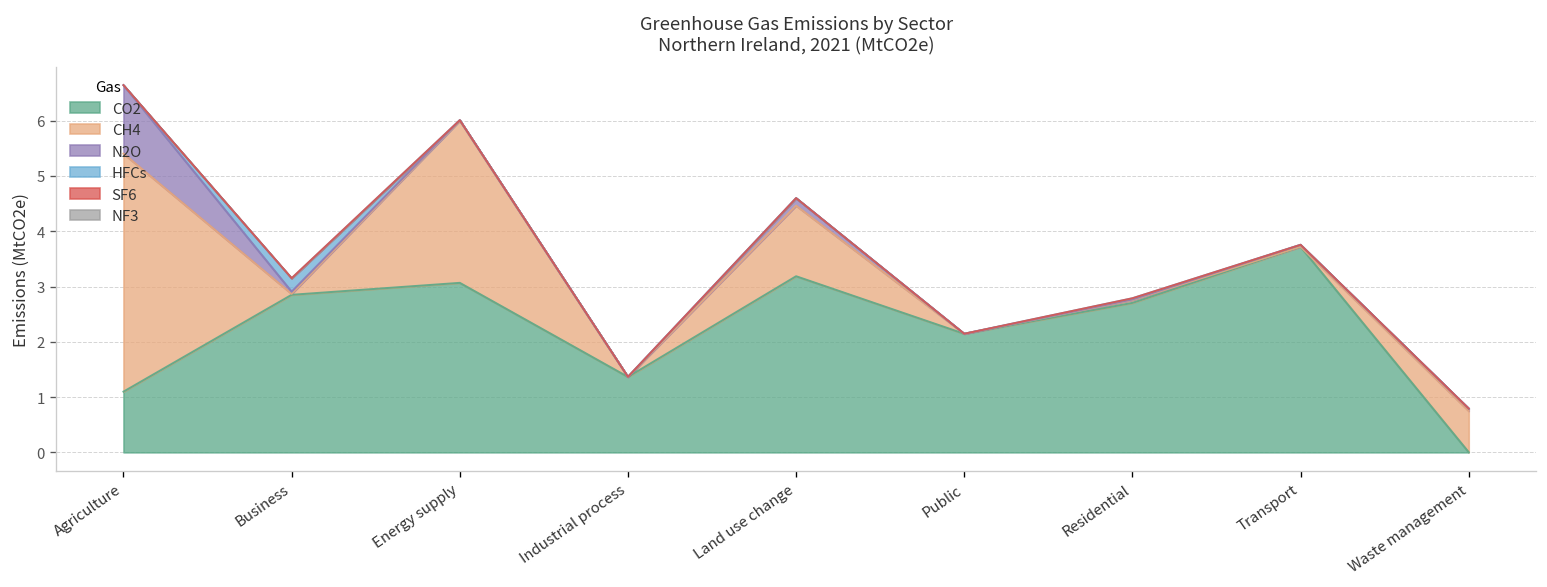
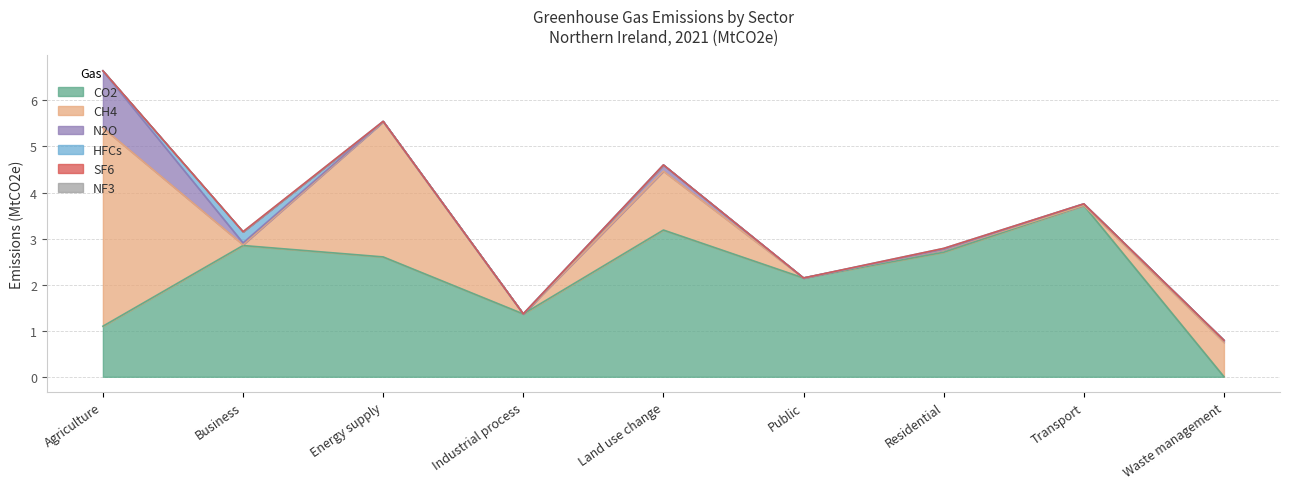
  {
    "CO2": {
      "Agriculture": 1.1,
-     "Energy supply": 3.1,
+     "Energy supply": 2.6,
      "Land use change": 3.2,
      "Waste management": 0.0
    },
    "CH4": {
      "Agriculture": 4.3,
      "Land use change": 1.3
    }
  }
